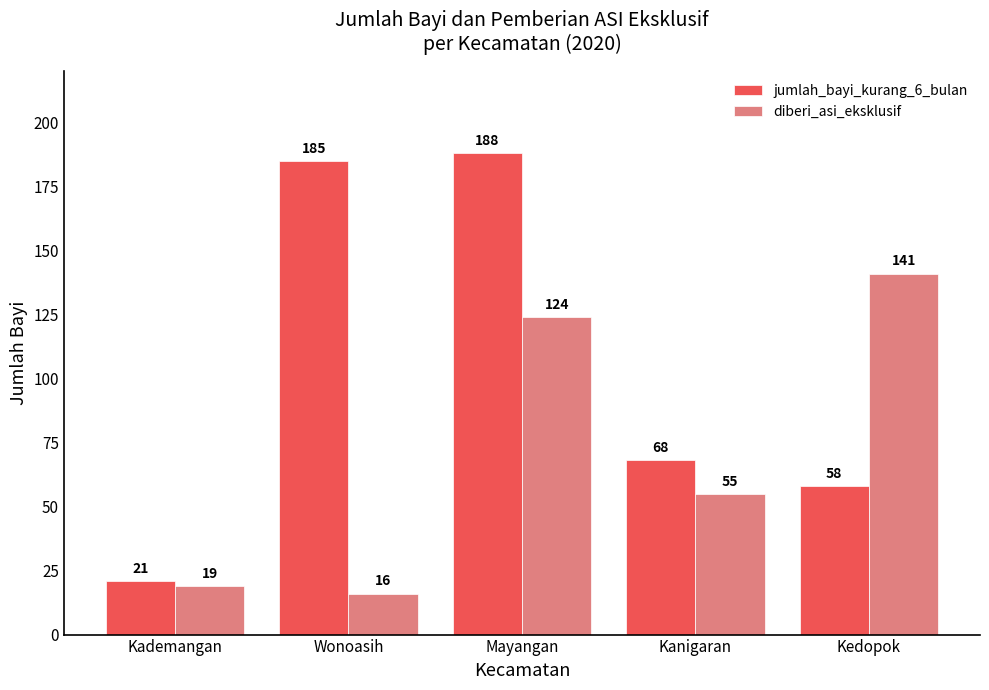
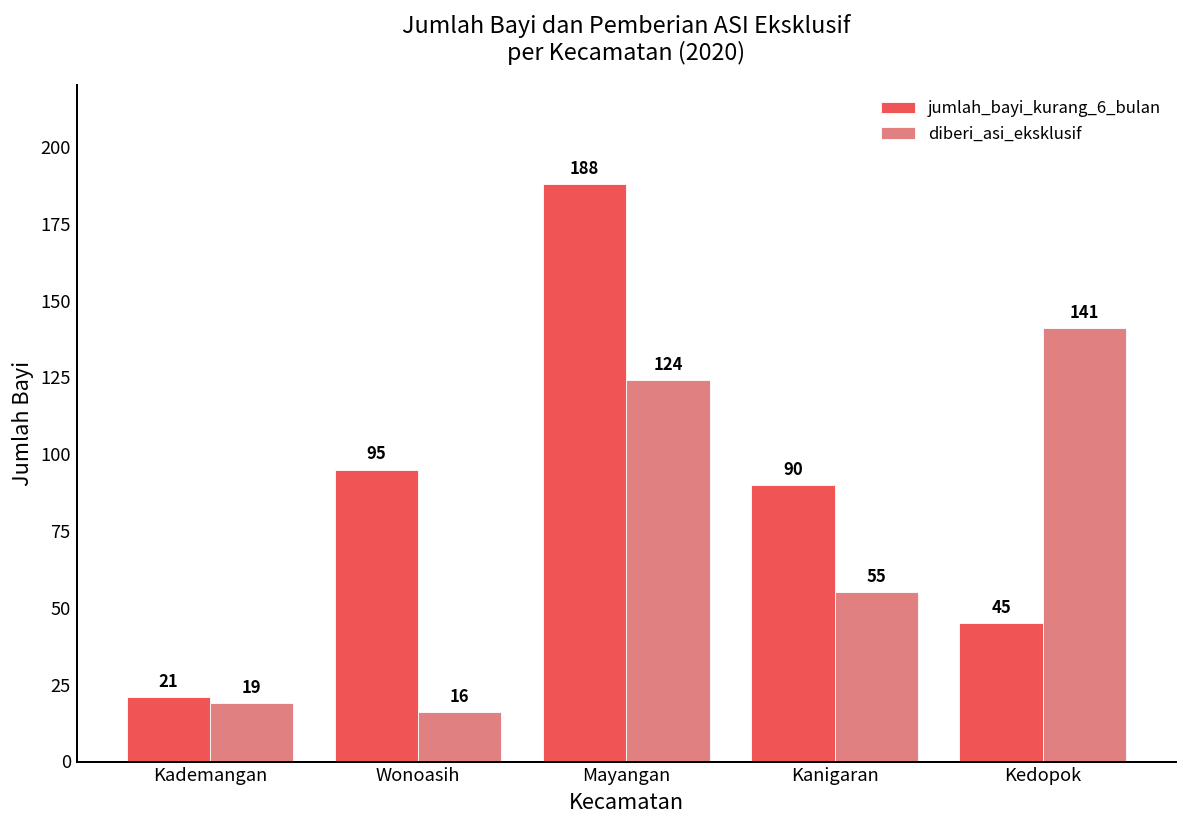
  {
    "jumlah_bayi_kurang_6_bulan": {
      "Kademangan": 21,
-     "Wonoasih": 185,
+     "Wonoasih": 95,
      "Mayangan": 188,
-     "Kanigaran": 68,
-     "Kedopok": 58
+     "Kanigaran": 90,
+     "Kedopok": 45
    },
    "diberi_asi_eksklusif": {
      "Kademangan": 19,
      "Wonoasih": 16,
      "Mayangan": 124,
      "Kanigaran": 55,
      "Kedopok": 141
    }
  }
